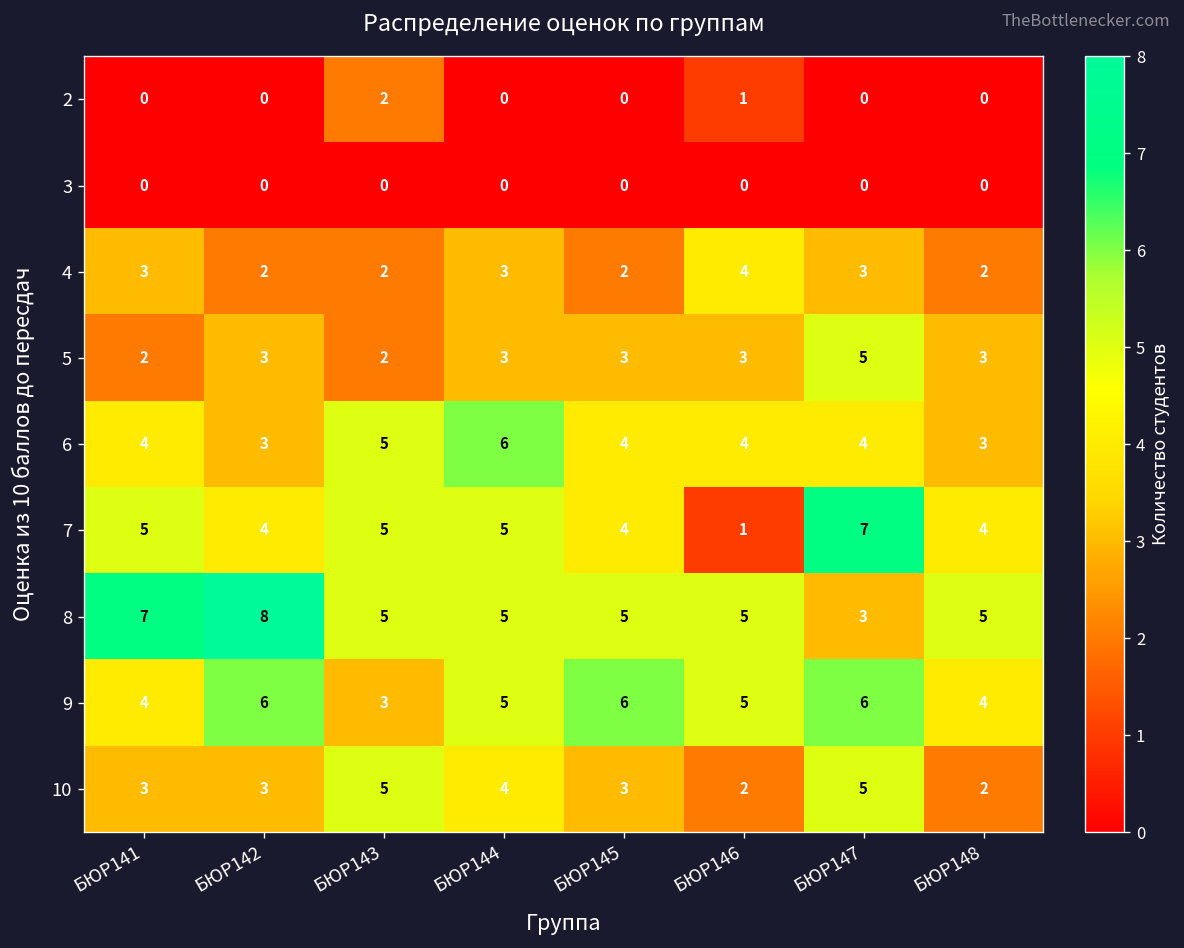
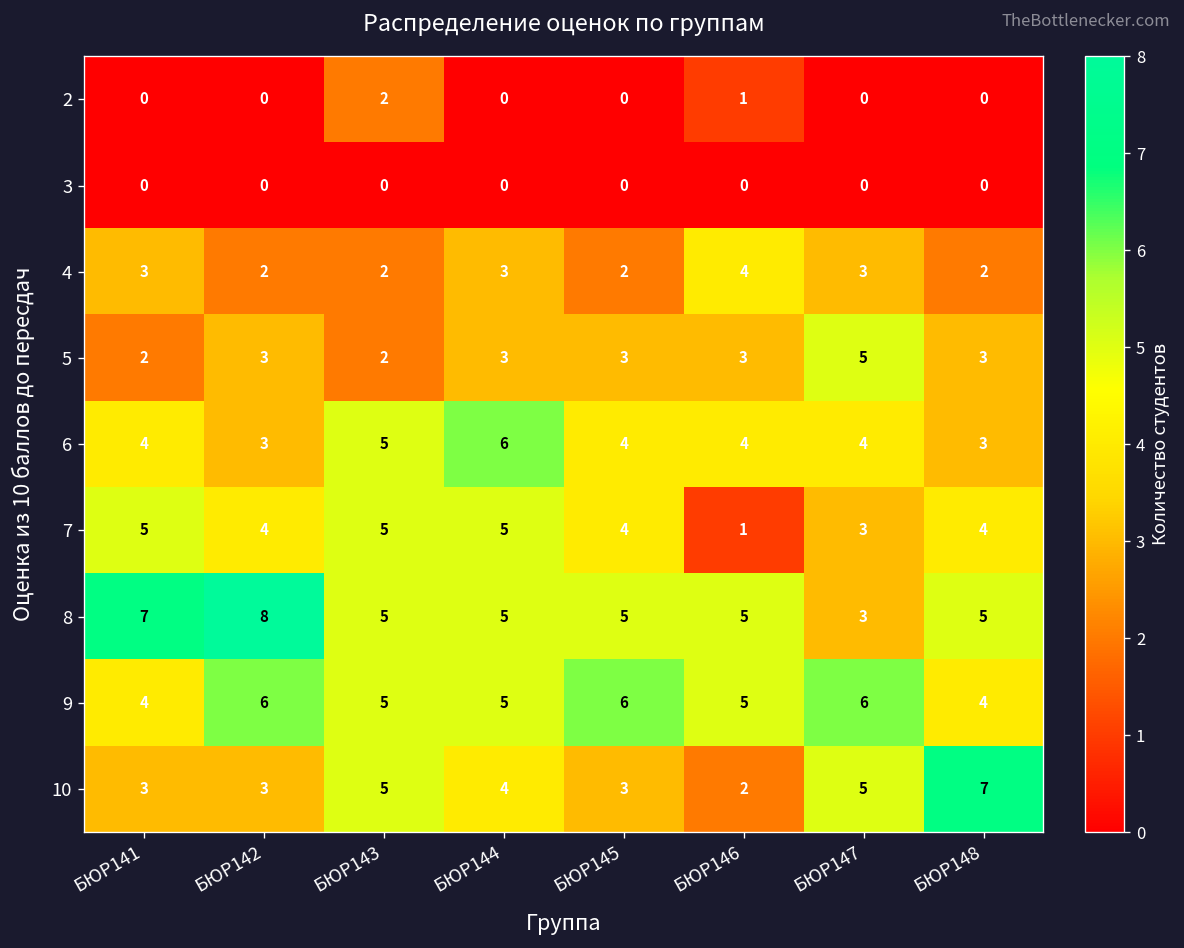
  {
    "2": {
      "БЮР141": 0,
      "БЮР142": 0,
      "БЮР143": 2,
      "БЮР144": 0,
      "БЮР145": 0,
      "БЮР146": 1,
      "БЮР147": 0,
      "БЮР148": 0
    },
    "3": {
      "БЮР141": 0,
      "БЮР142": 0,
      "БЮР143": 0,
      "БЮР144": 0,
      "БЮР145": 0,
      "БЮР146": 0,
      "БЮР147": 0,
      "БЮР148": 0
    },
    "4": {
      "БЮР141": 3,
      "БЮР142": 2,
      "БЮР143": 2,
      "БЮР144": 3,
      "БЮР145": 2,
      "БЮР146": 4,
      "БЮР147": 3,
      "БЮР148": 2
    },
    "5": {
      "БЮР141": 2,
      "БЮР142": 3,
      "БЮР143": 2,
      "БЮР144": 3,
      "БЮР145": 3,
      "БЮР146": 3,
      "БЮР147": 5,
      "БЮР148": 3
    },
    "6": {
      "БЮР141": 4,
      "БЮР142": 3,
      "БЮР143": 5,
      "БЮР144": 6,
      "БЮР145": 4,
      "БЮР146": 4,
      "БЮР147": 4,
      "БЮР148": 3
    },
    "7": {
      "БЮР141": 5,
      "БЮР142": 4,
      "БЮР143": 5,
      "БЮР144": 5,
      "БЮР145": 4,
      "БЮР146": 1,
-     "БЮР147": 7,
+     "БЮР147": 3,
      "БЮР148": 4
    },
    "8": {
      "БЮР141": 7,
      "БЮР142": 8,
      "БЮР143": 5,
      "БЮР144": 5,
      "БЮР145": 5,
      "БЮР146": 5,
      "БЮР147": 3,
      "БЮР148": 5
    },
    "9": {
      "БЮР141": 4,
      "БЮР142": 6,
-     "БЮР143": 3,
+     "БЮР143": 5,
      "БЮР144": 5,
      "БЮР145": 6,
      "БЮР146": 5,
      "БЮР147": 6,
      "БЮР148": 4
    },
    "10": {
      "БЮР141": 3,
      "БЮР142": 3,
      "БЮР143": 5,
      "БЮР144": 4,
      "БЮР145": 3,
      "БЮР146": 2,
      "БЮР147": 5,
-     "БЮР148": 2
+     "БЮР148": 7
    }
  }
